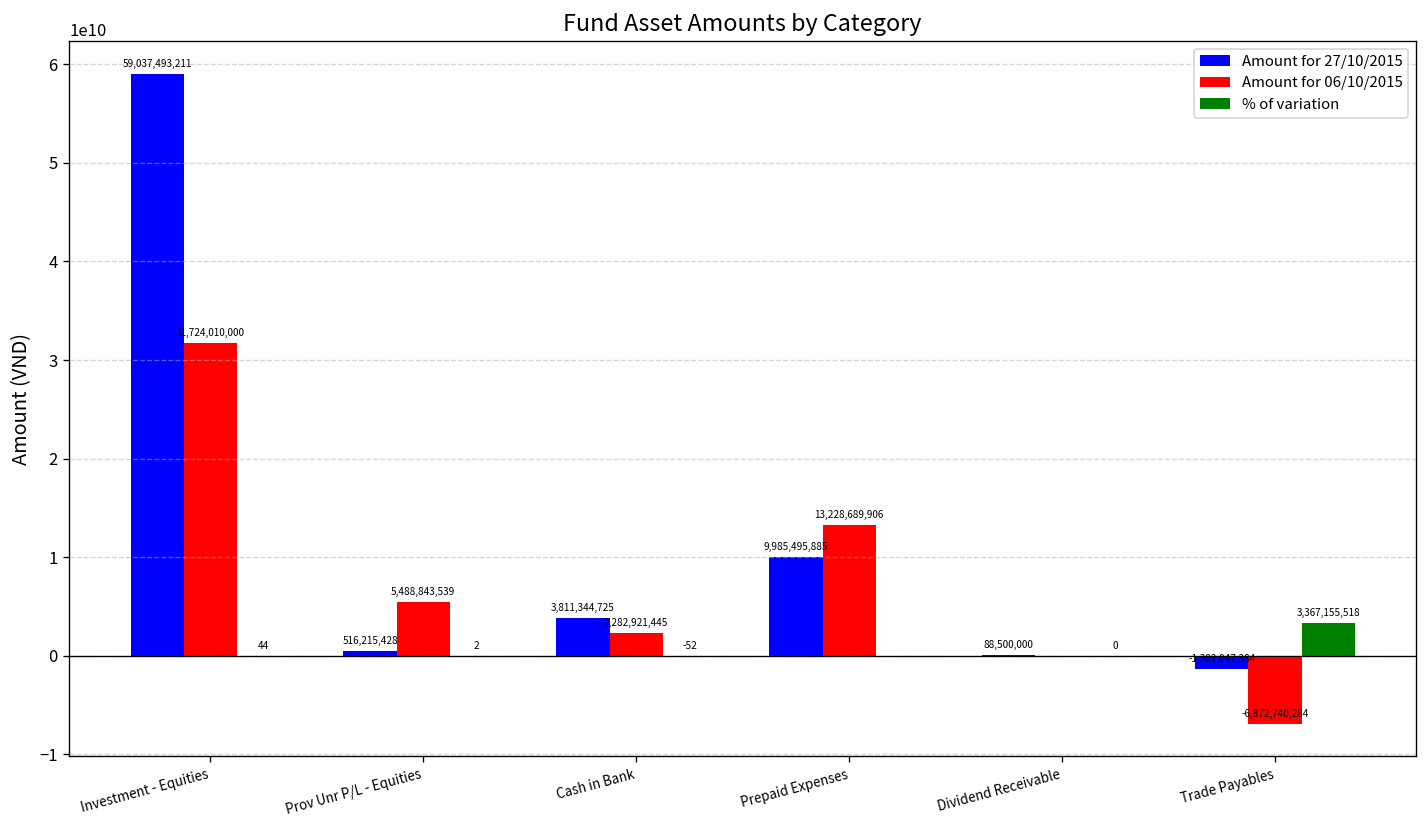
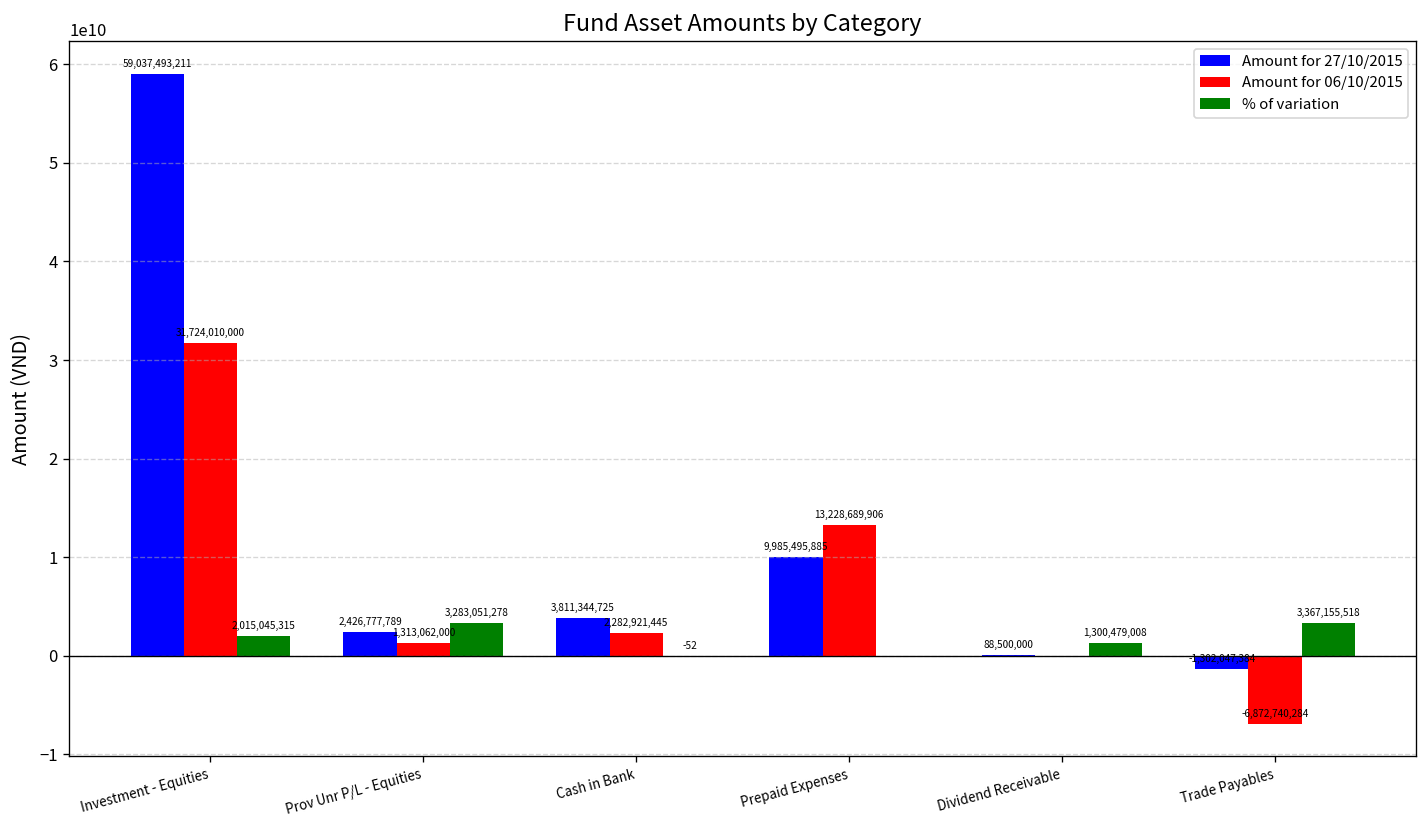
  {
    "Amount for 27/10/2015": {
      "Investment - Equities": "59,037,493,211",
-     "Prov Unr P/L - Equities": "516,215,428",
+     "Prov Unr P/L - Equities": "2,426,777,789",
      "Cash in Bank": "3,811,344,725",
      "Prepaid Expenses": "9,985,495,885",
      "Dividend Receivable": "88,500,000",
      "Trade Payables": "-1,302,047,384"
    },
    "Amount for 06/10/2015": {
      "Investment - Equities": "31,724,010,000",
-     "Prov Unr P/L - Equities": "5,488,843,539",
+     "Prov Unr P/L - Equities": "1,313,062,000",
      "Cash in Bank": "2,282,921,445",
      "Prepaid Expenses": "13,228,689,906",
      "Trade Payables": "-6,872,740,284"
    },
    "% of variation": {
-     "Investment - Equities": "44",
-     "Prov Unr P/L - Equities": "2",
+     "Investment - Equities": "2,015,045,315",
+     "Prov Unr P/L - Equities": "3,283,051,278",
      "Cash in Bank": "-52",
-     "Dividend Receivable": "0",
+     "Dividend Receivable": "1,300,479,008",
      "Trade Payables": "3,367,155,518"
    }
  }
